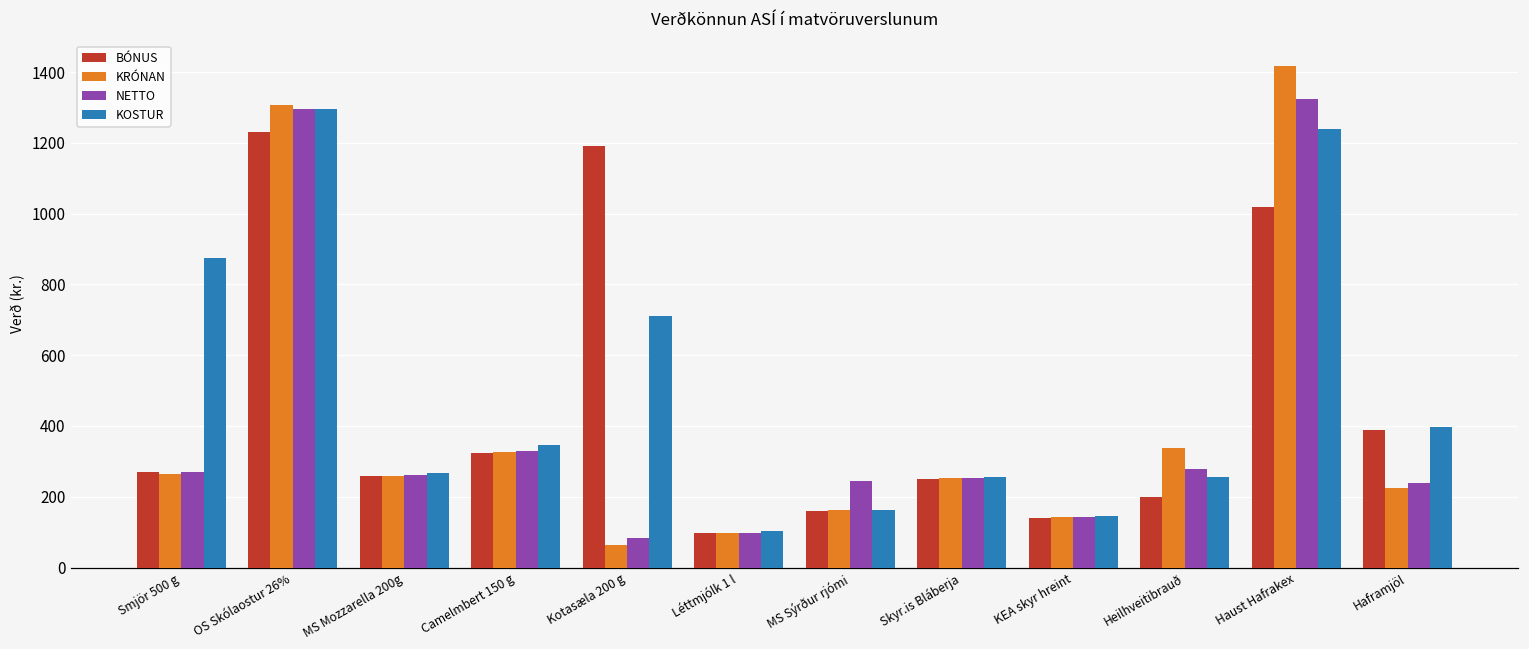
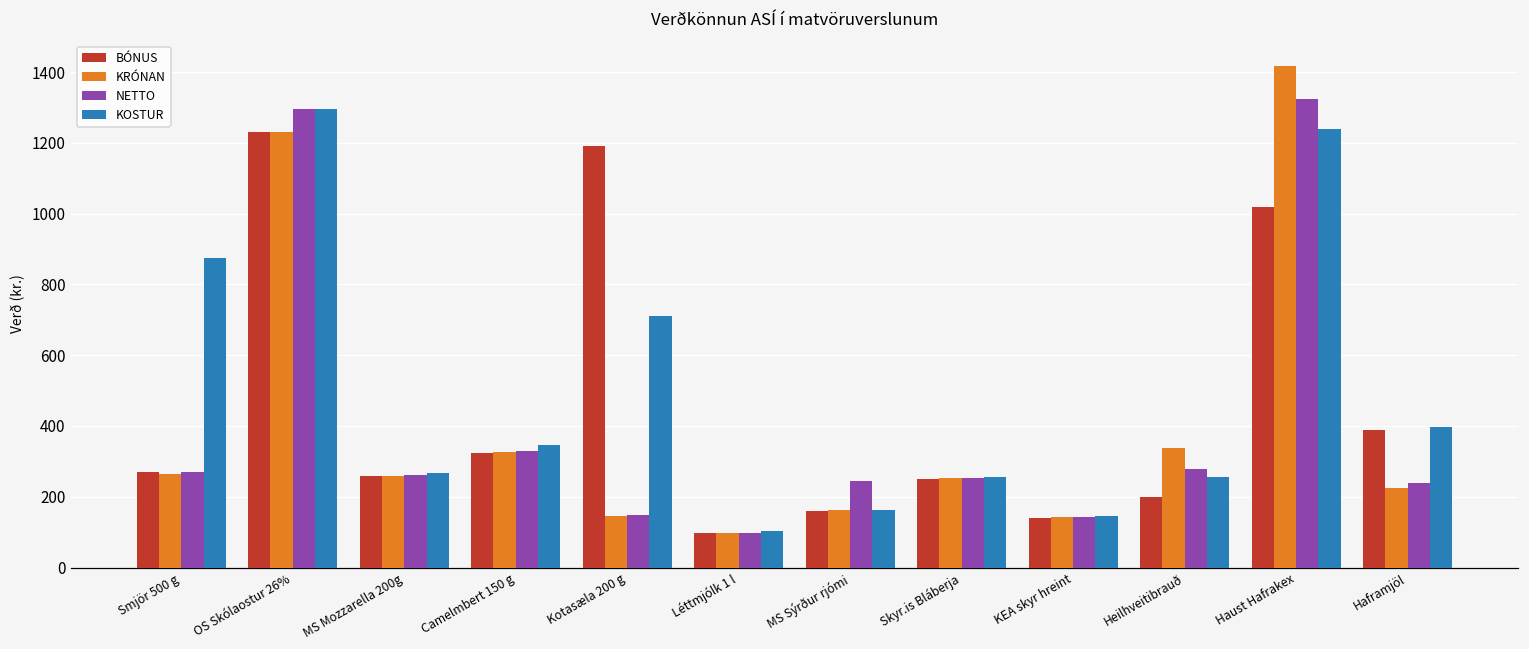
  {
    "BÓNUS": {
      "Smjör 500 g": 270,
      "OS Skólaostur 26%": 1230,
      "MS Mozzarella 200g": 260,
      "Camelmbert 150 g": 330,
      "Kotasæla 200 g": 1190,
      "Léttmjólk 1 l": 100,
      "MS Sýrður rjómi": 160,
      "Skyr.is Bláberja": 250,
      "KEA skyr hreint": 140,
      "Heilhveitibrauð": 200,
      "Haust Hafrakex": 1020,
      "Haframjöl": 390
    },
    "KRÓNAN": {
      "Smjör 500 g": 270,
-     "OS Skólaostur 26%": 1310,
+     "OS Skólaostur 26%": 1230,
      "MS Mozzarella 200g": 260,
      "Camelmbert 150 g": 330,
-     "Kotasæla 200 g": 60,
+     "Kotasæla 200 g": 150,
      "Léttmjólk 1 l": 100,
      "MS Sýrður rjómi": 160,
      "Skyr.is Bláberja": 250,
      "KEA skyr hreint": 140,
      "Heilhveitibrauð": 340,
      "Haust Hafrakex": 1420,
      "Haframjöl": 230
    },
    "NETTO": {
      "Smjör 500 g": 270,
      "OS Skólaostur 26%": 1300,
      "MS Mozzarella 200g": 260,
      "Camelmbert 150 g": 330,
-     "Kotasæla 200 g": 80,
+     "Kotasæla 200 g": 150,
      "Léttmjólk 1 l": 100,
      "MS Sýrður rjómi": 250,
      "Skyr.is Bláberja": 250,
      "KEA skyr hreint": 140,
      "Heilhveitibrauð": 280,
      "Haust Hafrakex": 1320,
      "Haframjöl": 240
    },
    "KOSTUR": {
      "Smjör 500 g": 880,
      "OS Skólaostur 26%": 1300,
      "MS Mozzarella 200g": 270,
      "Camelmbert 150 g": 350,
      "Kotasæla 200 g": 710,
      "Léttmjólk 1 l": 100,
      "MS Sýrður rjómi": 160,
      "Skyr.is Bláberja": 260,
      "KEA skyr hreint": 150,
      "Heilhveitibrauð": 260,
      "Haust Hafrakex": 1240,
      "Haframjöl": 400
    }
  }
